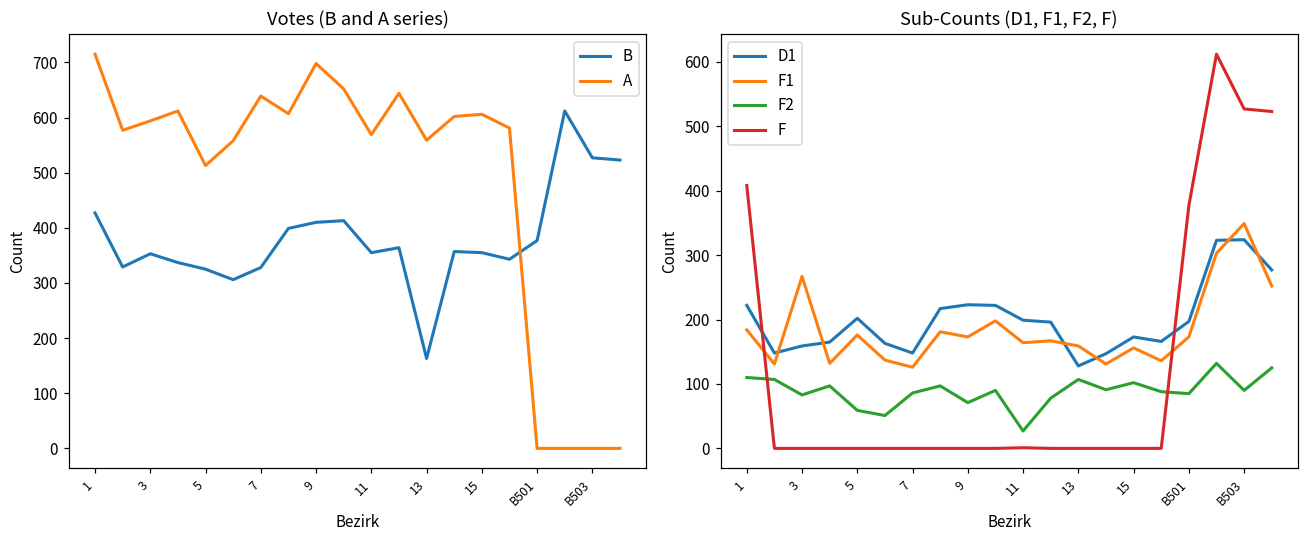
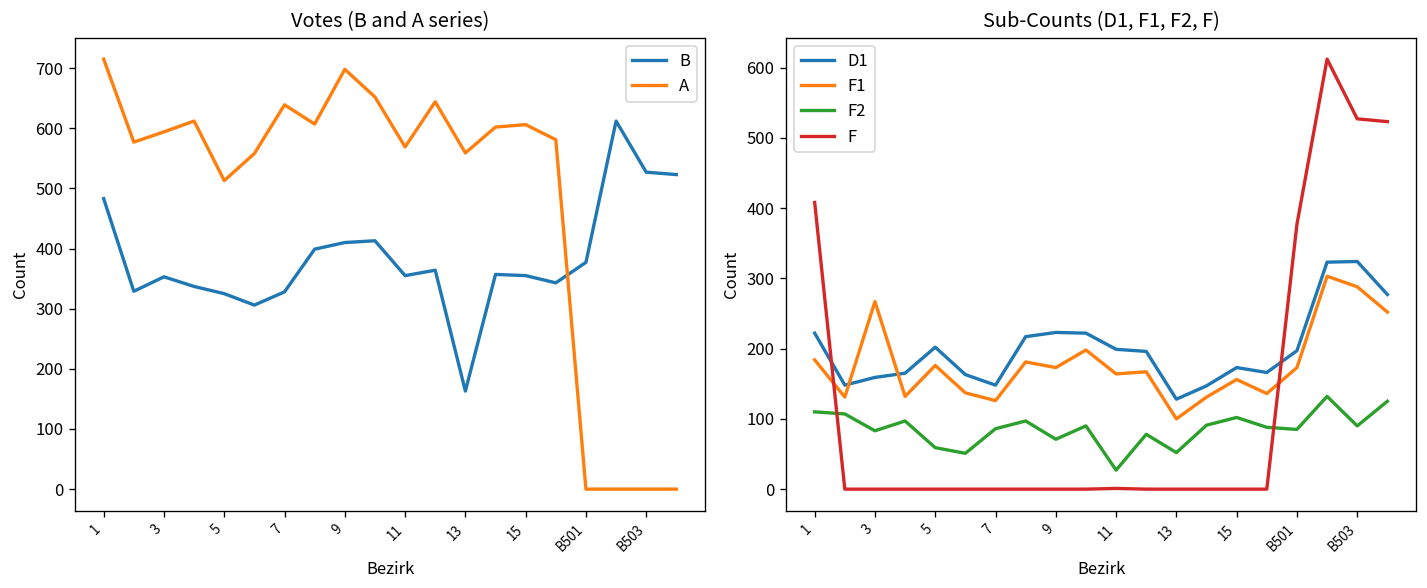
  {
    "Votes (B and A series)": {
      "B": {
-       "1": 430,
+       "1": 480,
        "3": 350,
        "5": 330,
        "7": 330,
        "9": 410,
        "11": 360,
        "13": 160,
        "15": 360,
        "B501": 380,
        "B503": 530
      },
      "A": {
        "1": 720,
        "3": 590,
        "5": 510,
        "7": 640,
        "9": 700,
        "11": 570,
        "13": 560,
        "15": 610,
        "B501": 0,
        "B503": 0
      }
    },
    "Sub-Counts (D1, F1, F2, F)": {
      "D1": {
        "1": 220,
        "3": 160,
        "5": 200,
        "7": 150,
        "9": 220,
        "11": 200,
        "13": 130,
        "15": 170,
        "B501": 200,
        "B503": 320
      },
      "F1": {
        "1": 180,
        "3": 270,
        "5": 180,
        "7": 130,
        "9": 170,
        "11": 160,
-       "13": 160,
+       "13": 100,
        "15": 160,
        "B501": 170,
-       "B503": 350
+       "B503": 290
      },
      "F2": {
        "1": 110,
        "3": 80,
        "5": 60,
        "7": 90,
        "9": 70,
        "11": 30,
-       "13": 110,
+       "13": 50,
        "15": 100,
        "B501": 90,
        "B503": 90
      },
      "F": {
        "1": 410,
        "3": 0,
        "5": 0,
        "7": 0,
        "9": 0,
        "11": 0,
        "13": 0,
        "15": 0,
        "B501": 380,
        "B503": 530
      }
    }
  }
